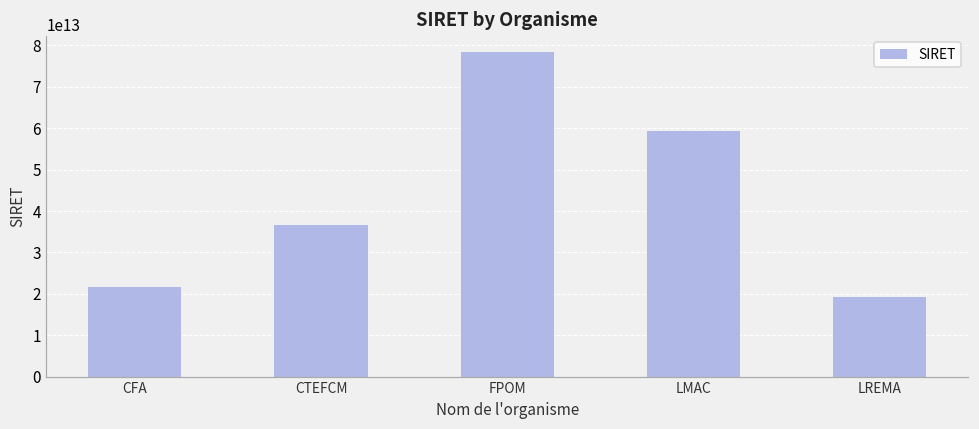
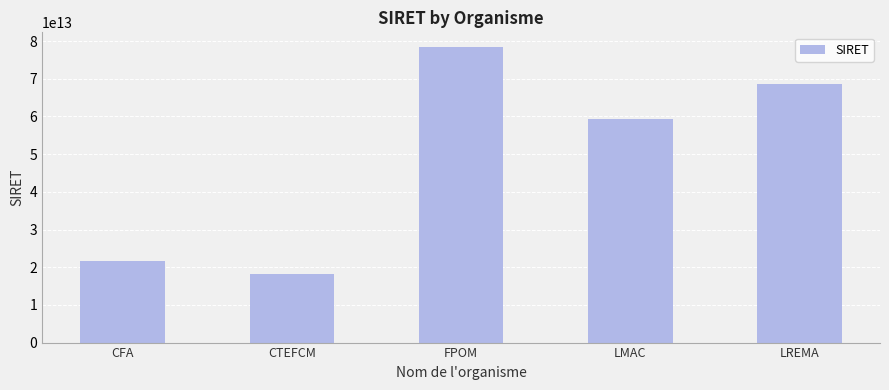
  {
    "CFA": 22000000000000,
-   "CTEFCM": 37000000000000,
+   "CTEFCM": 18000000000000,
    "FPOM": 78000000000000,
    "LMAC": 59000000000000,
-   "LREMA": 19000000000000
+   "LREMA": 69000000000000
  }
